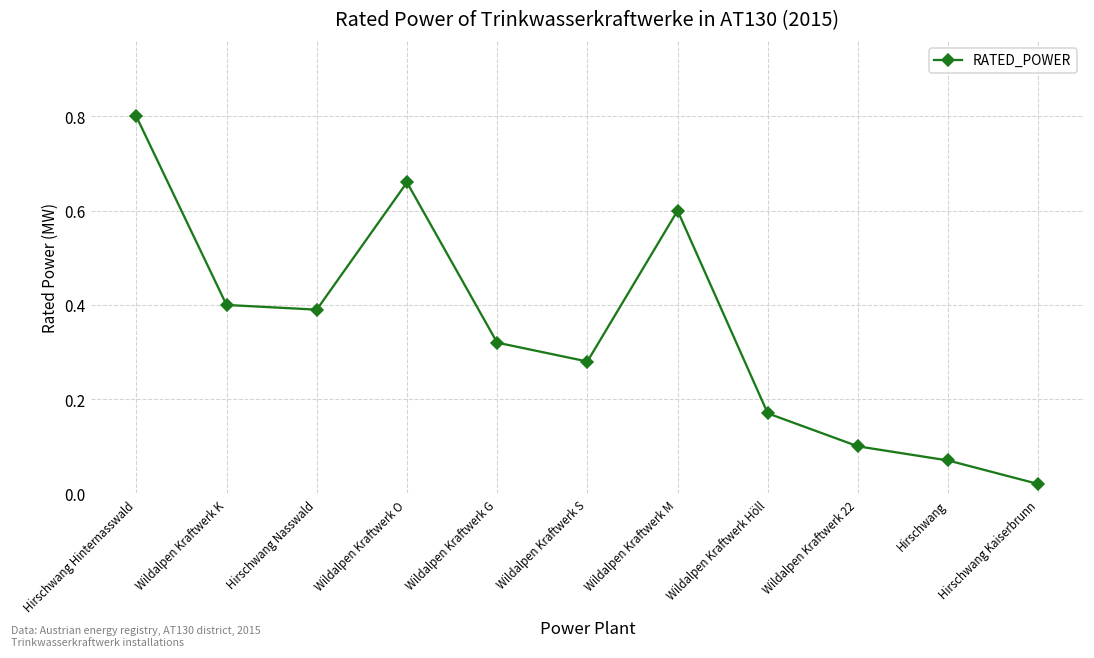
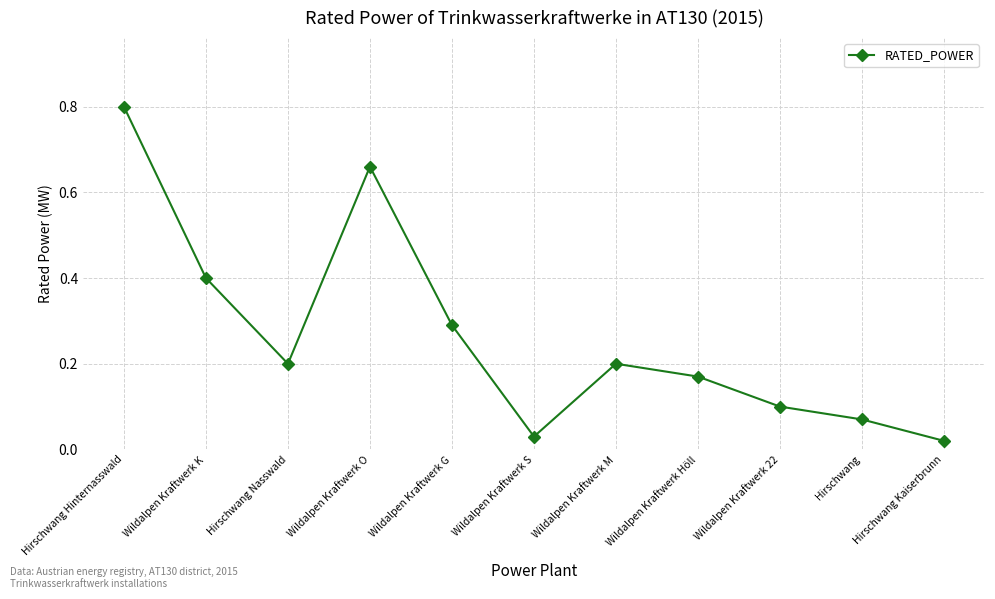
  {
    "Hirschwang Hinternasswald": 0.80,
    "Wildalpen Kraftwerk K": 0.40,
-   "Hirschwang Nasswald": 0.39,
+   "Hirschwang Nasswald": 0.20,
    "Wildalpen Kraftwerk O": 0.66,
-   "Wildalpen Kraftwerk G": 0.32,
-   "Wildalpen Kraftwerk S": 0.28,
-   "Wildalpen Kraftwerk M": 0.6,
+   "Wildalpen Kraftwerk G": 0.29,
+   "Wildalpen Kraftwerk S": 0.03,
+   "Wildalpen Kraftwerk M": 0.2,
    "Wildalpen Kraftwerk Höll": 0.17,
    "Wildalpen Kraftwerk 22": 0.10,
    "Hirschwang": 0.07,
    "Hirschwang Kaiserbrunn": 0.02
  }
